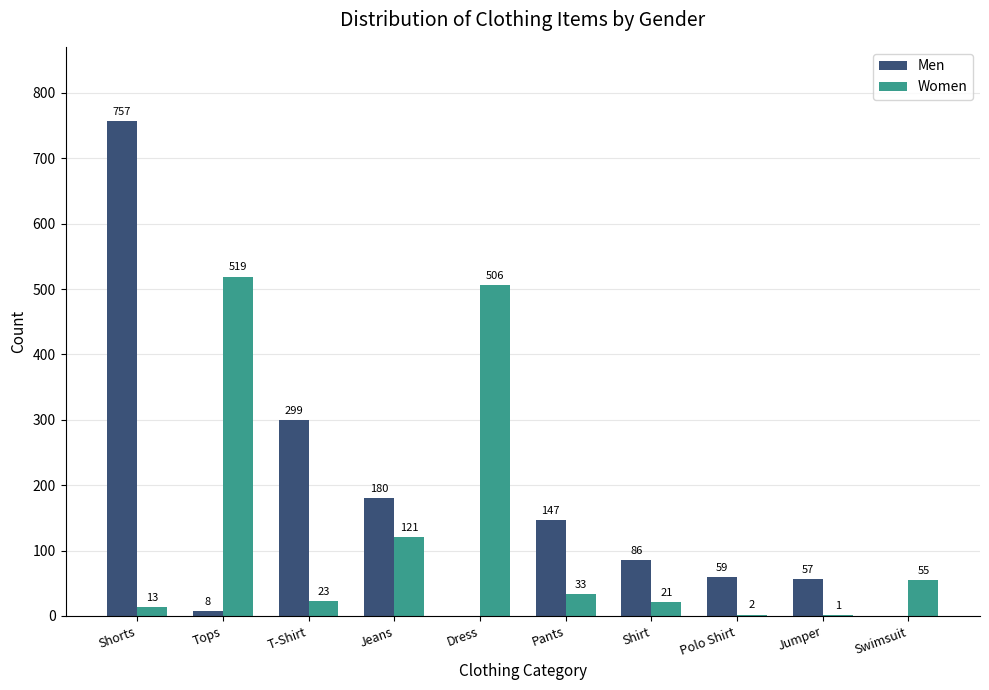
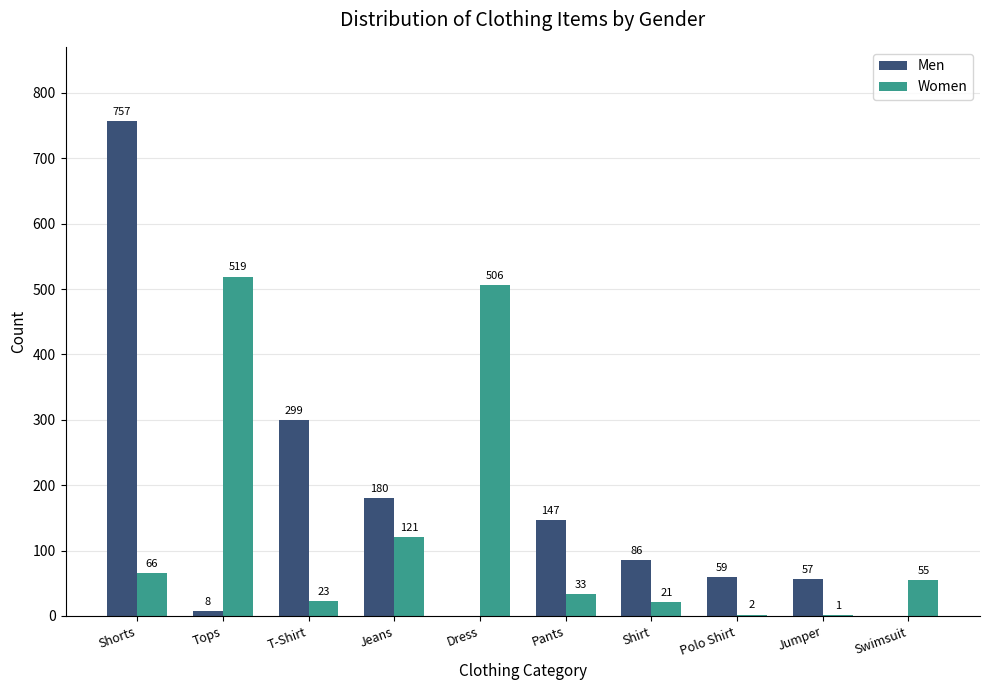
  {
    "Men": {
      "Shorts": 757,
      "Tops": 8,
      "T-Shirt": 299,
      "Jeans": 180,
      "Pants": 147,
      "Shirt": 86,
      "Polo Shirt": 59,
      "Jumper": 57
    },
    "Women": {
-     "Shorts": 13,
+     "Shorts": 66,
      "Tops": 519,
      "T-Shirt": 23,
      "Jeans": 121,
      "Dress": 506,
      "Pants": 33,
      "Shirt": 21,
      "Polo Shirt": 2,
      "Jumper": 1,
      "Swimsuit": 55
    }
  }
